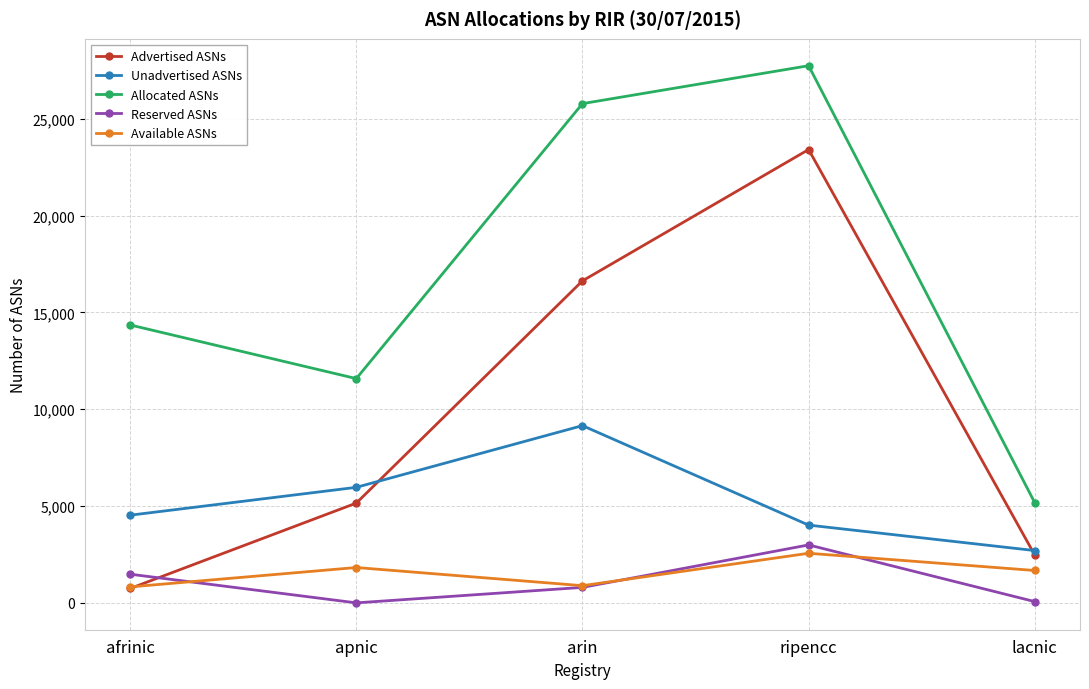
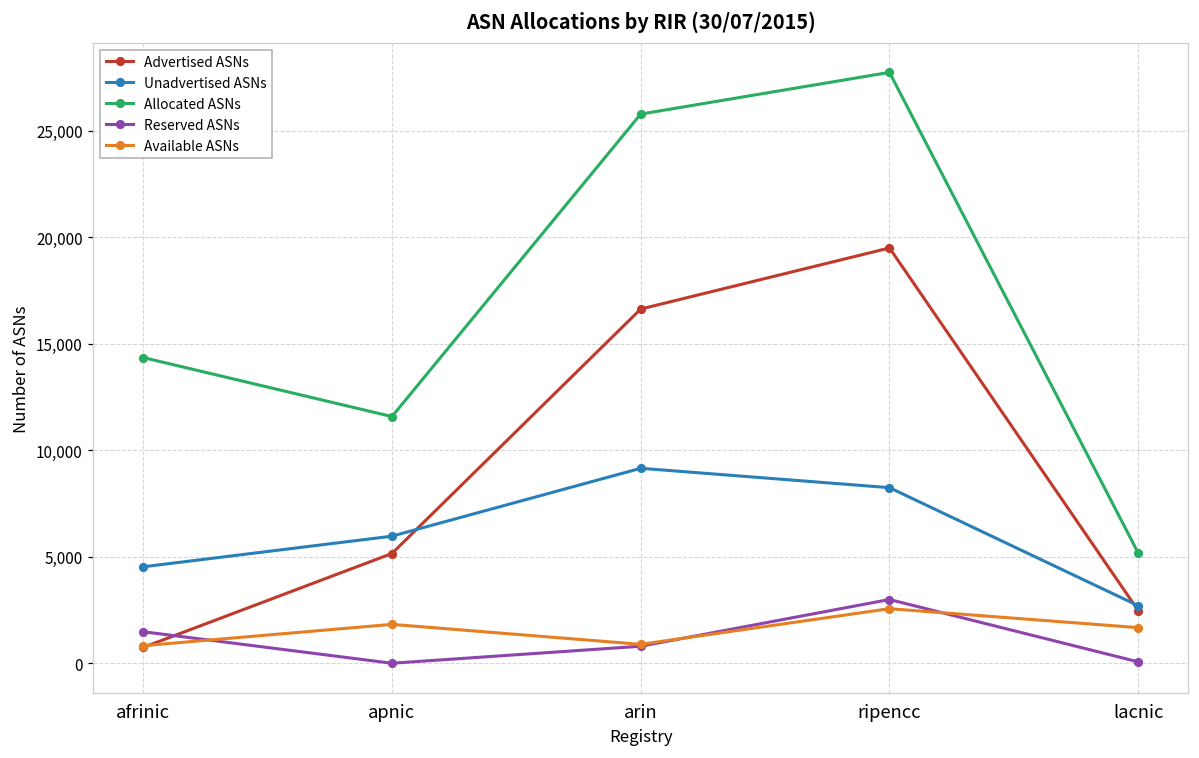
  {
    "Advertised ASNs": {
      "apnic": "5,200",
      "arin": "16,600",
-     "ripencc": "23,400",
+     "ripencc": "19,500",
      "lacnic": "2,500"
    },
    "Unadvertised ASNs": {
      "afrinic": "4,500",
      "apnic": "6,000",
      "arin": "9,200",
-     "ripencc": "4,000",
+     "ripencc": "8,200",
      "lacnic": "2,700"
    },
    "Allocated ASNs": {
      "afrinic": "14,400",
      "apnic": "11,600",
      "arin": "25,800",
      "ripencc": "27,700",
      "lacnic": "5,200"
    },
    "Reserved ASNs": {
      "afrinic": "1,500",
      "apnic": "0",
      "ripencc": "3,000",
      "lacnic": "100"
    },
    "Available ASNs": {
      "apnic": "1,800",
      "ripencc": "2,600",
      "lacnic": "1,700"
    }
  }
